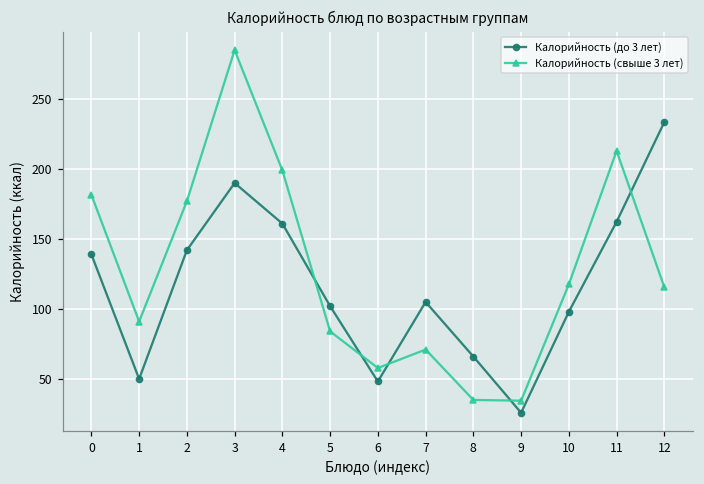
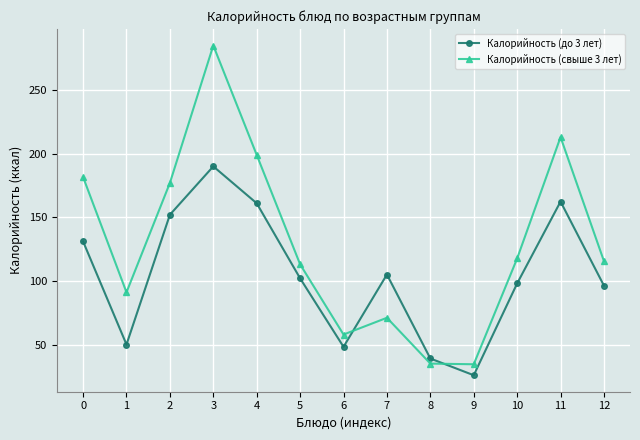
  {
    "Калорийность (до 3 лет)": {
-     "0": 139,
+     "0": 131,
      "1": 50,
-     "2": 142,
+     "2": 152,
      "3": 190,
      "4": 161,
      "5": 102,
      "6": 48,
      "7": 105,
-     "8": 66,
+     "8": 39,
      "9": 26,
      "10": 98,
      "11": 162,
-     "12": 234
+     "12": 96
    },
    "Калорийность (свыше 3 лет)": {
      "0": 182,
      "1": 91,
      "2": 177,
      "3": 285,
      "4": 199,
-     "5": 84,
+     "5": 113,
      "6": 58,
      "7": 71,
      "8": 35,
      "9": 34,
      "10": 118,
      "11": 213,
      "12": 116
    }
  }
